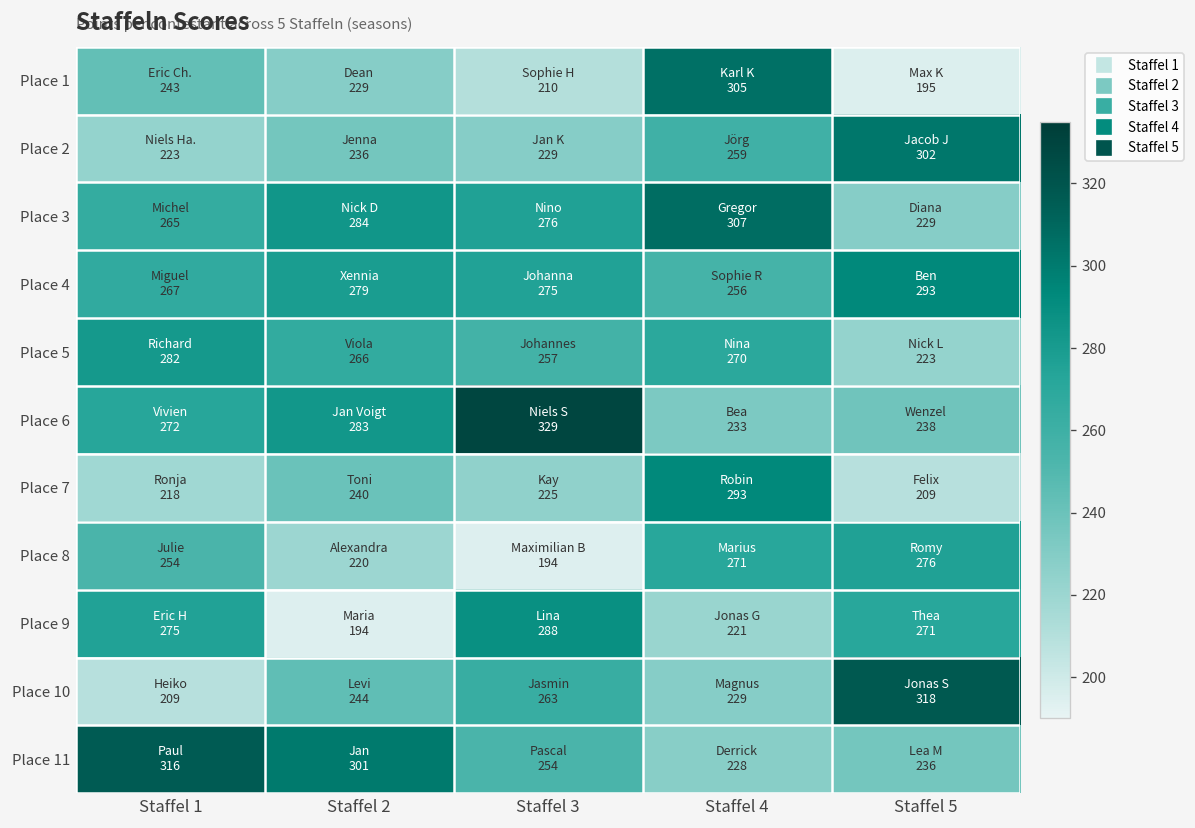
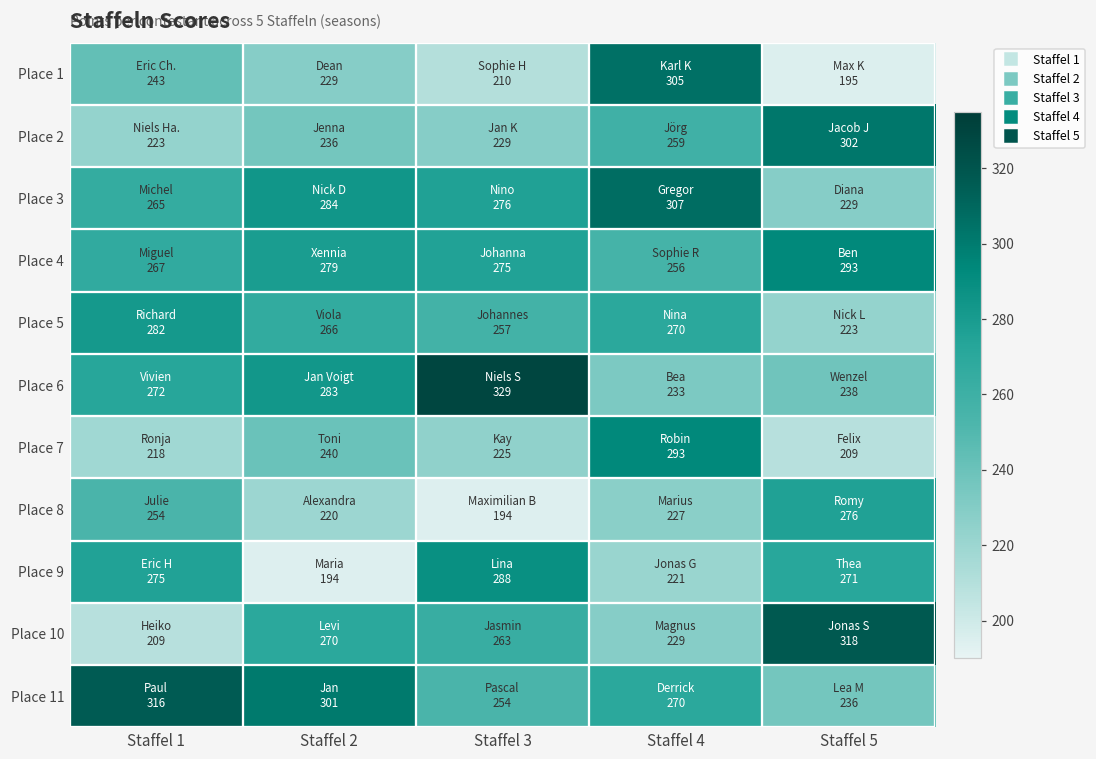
  {
    "Place 1": {
      "Staffel 1": 243,
      "Staffel 2": 229,
      "Staffel 3": 210,
      "Staffel 4": 305,
      "Staffel 5": 195
    },
    "Place 2": {
      "Staffel 1": 223,
      "Staffel 2": 236,
      "Staffel 3": 229,
      "Staffel 4": 259,
      "Staffel 5": 302
    },
    "Place 3": {
      "Staffel 1": 265,
      "Staffel 2": 284,
      "Staffel 3": 276,
      "Staffel 4": 307,
      "Staffel 5": 229
    },
    "Place 4": {
      "Staffel 1": 267,
      "Staffel 2": 279,
      "Staffel 3": 275,
      "Staffel 4": 256,
      "Staffel 5": 293
    },
    "Place 5": {
      "Staffel 1": 282,
      "Staffel 2": 266,
      "Staffel 3": 257,
      "Staffel 4": 270,
      "Staffel 5": 223
    },
    "Place 6": {
      "Staffel 1": 272,
      "Staffel 2": 283,
      "Staffel 3": 329,
      "Staffel 4": 233,
      "Staffel 5": 238
    },
    "Place 7": {
      "Staffel 1": 218,
      "Staffel 2": 240,
      "Staffel 3": 225,
      "Staffel 4": 293,
      "Staffel 5": 209
    },
    "Place 8": {
      "Staffel 1": 254,
      "Staffel 2": 220,
      "Staffel 3": 194,
-     "Staffel 4": 271,
+     "Staffel 4": 227,
      "Staffel 5": 276
    },
    "Place 9": {
      "Staffel 1": 275,
      "Staffel 2": 194,
      "Staffel 3": 288,
      "Staffel 4": 221,
      "Staffel 5": 271
    },
    "Place 10": {
      "Staffel 1": 209,
-     "Staffel 2": 244,
+     "Staffel 2": 270,
      "Staffel 3": 263,
      "Staffel 4": 229,
      "Staffel 5": 318
    },
    "Place 11": {
      "Staffel 1": 316,
      "Staffel 2": 301,
      "Staffel 3": 254,
-     "Staffel 4": 228,
+     "Staffel 4": 270,
      "Staffel 5": 236
    }
  }
